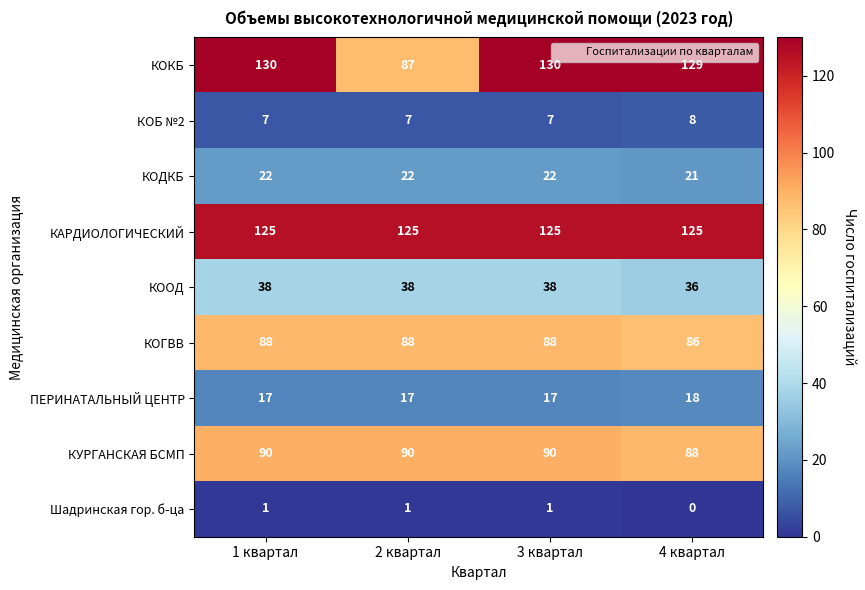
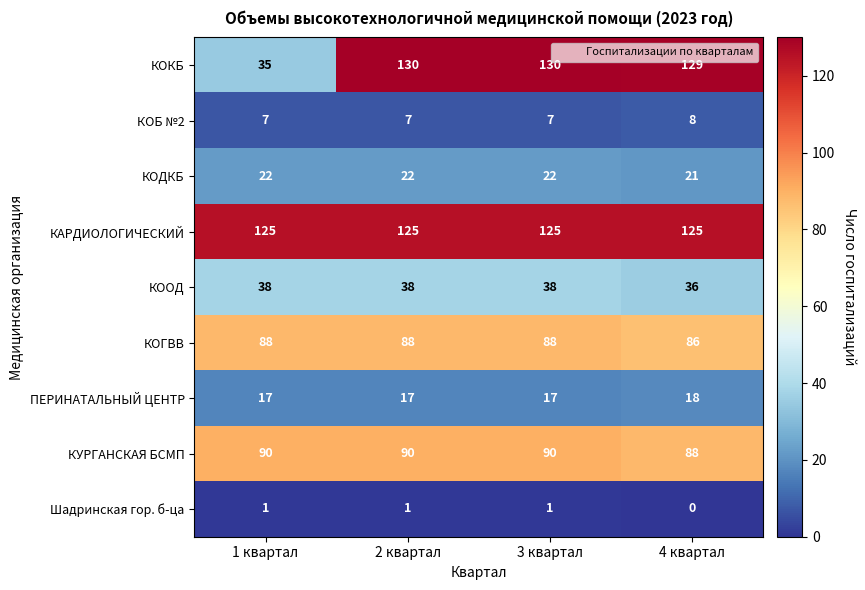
  {
    "КОКБ": {
-     "1 квартал": 130,
-     "2 квартал": 87
+     "1 квартал": 35,
+     "2 квартал": 130
    },
    "КОБ №2": {
      "1 квартал": 7,
      "2 квартал": 7,
      "3 квартал": 7,
      "4 квартал": 8
    },
    "КОДКБ": {
      "1 квартал": 22,
      "2 квартал": 22,
      "3 квартал": 22,
      "4 квартал": 21
    },
    "КАРДИОЛОГИЧЕСКИЙ": {
      "1 квартал": 125,
      "2 квартал": 125,
      "3 квартал": 125,
      "4 квартал": 125
    },
    "КООД": {
      "1 квартал": 38,
      "2 квартал": 38,
      "3 квартал": 38,
      "4 квартал": 36
    },
    "КОГВВ": {
      "1 квартал": 88,
      "2 квартал": 88,
      "3 квартал": 88,
      "4 квартал": 86
    },
    "ПЕРИНАТАЛЬНЫЙ ЦЕНТР": {
      "1 квартал": 17,
      "2 квартал": 17,
      "3 квартал": 17,
      "4 квартал": 18
    },
    "КУРГАНСКАЯ БСМП": {
      "1 квартал": 90,
      "2 квартал": 90,
      "3 квартал": 90,
      "4 квартал": 88
    },
    "Шадринская гор. б-ца": {
      "1 квартал": 1,
      "2 квартал": 1,
      "3 квартал": 1,
      "4 квартал": 0
    }
  }
